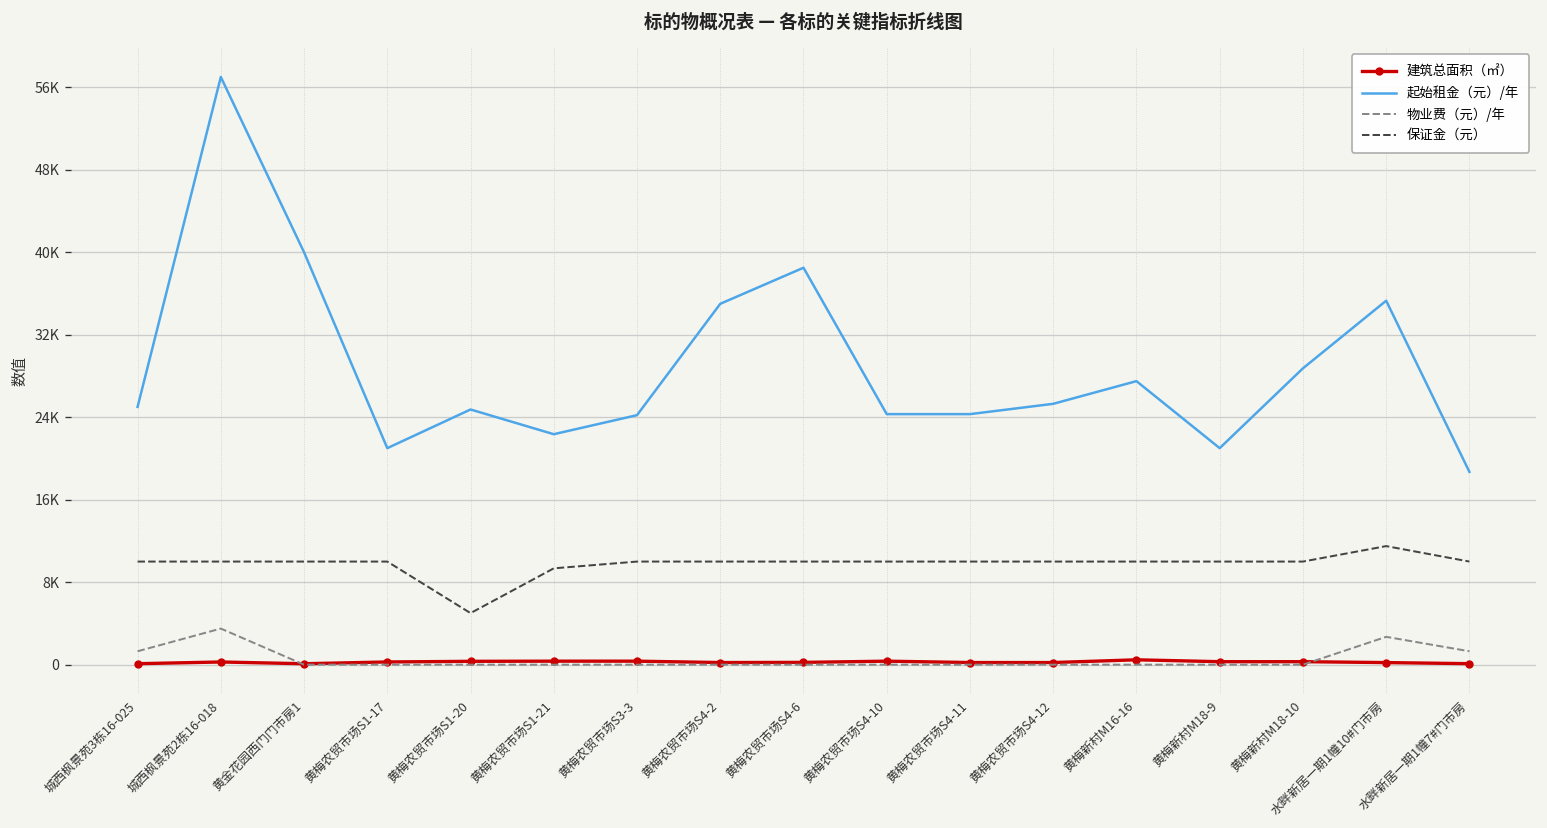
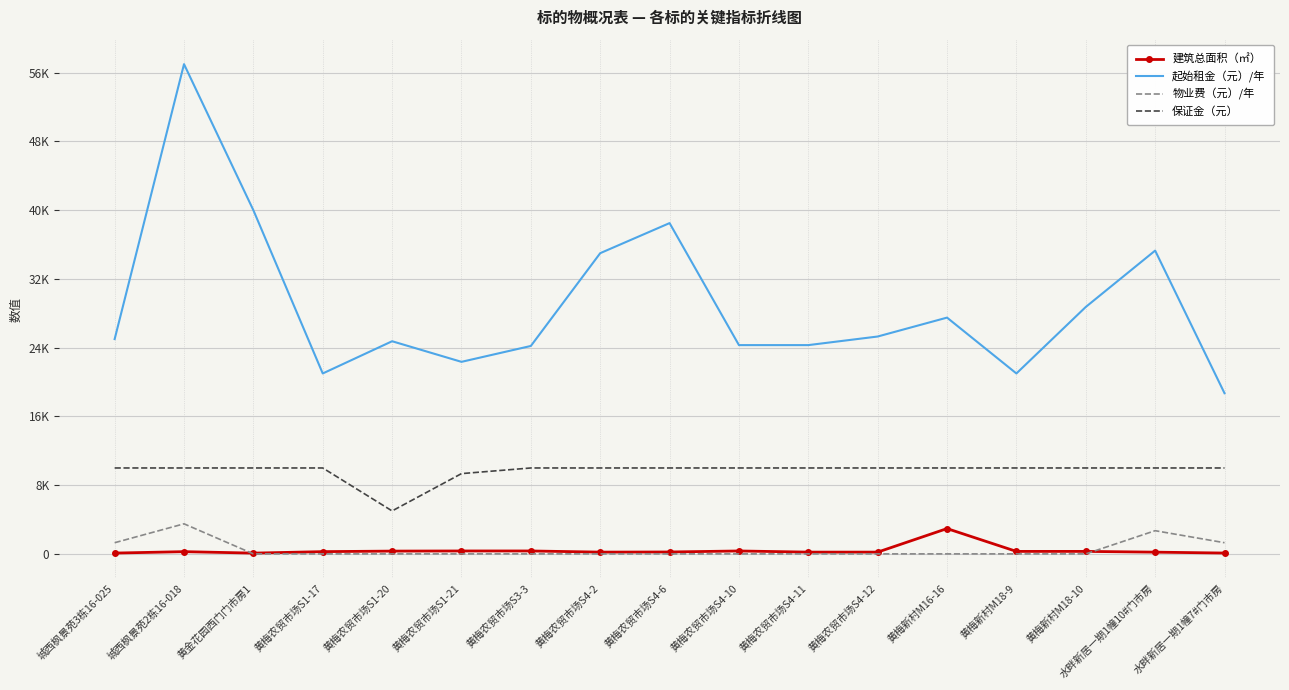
  {
    "建筑总面积（㎡）": {
      "城西枫景苑3栋16-025": 0,
      "城西枫景苑2栋16-018": 0,
      "黄梅农贸市场S1-20": 0,
      "黄梅农贸市场S1-21": 0,
      "黄梅农贸市场S3-3": 0,
      "黄梅农贸市场S4-10": 0,
-     "黄梅新村M16-16": 0,
+     "黄梅新村M16-16": 3000,
      "水畔新居一期1幢10#门市房": 0,
      "水畔新居一期1幢7#门市房": 0
    },
    "起始租金（元）/年": {
      "城西枫景苑3栋16-025": 25000,
      "城西枫景苑2栋16-018": 57000,
      "黄金花园西门门市房1": 40000,
      "黄梅农贸市场S1-17": 21000,
      "黄梅农贸市场S1-20": 25000,
      "黄梅农贸市场S1-21": 22000,
      "黄梅农贸市场S3-3": 24000,
      "黄梅农贸市场S4-2": 35000,
      "黄梅农贸市场S4-6": 39000,
      "黄梅农贸市场S4-10": 24000,
      "黄梅农贸市场S4-11": 24000,
      "黄梅农贸市场S4-12": 25000,
      "黄梅新村M16-16": 28000,
      "黄梅新村M18-9": 21000,
      "黄梅新村M18-10": 29000,
      "水畔新居一期1幢10#门市房": 35000,
      "水畔新居一期1幢7#门市房": 19000
    },
    "物业费（元）/年": {
      "城西枫景苑3栋16-025": 1000,
      "城西枫景苑2栋16-018": 4000,
      "黄梅农贸市场S1-20": 0,
      "黄梅农贸市场S1-21": 0,
      "黄梅农贸市场S3-3": 0,
      "黄梅农贸市场S4-10": 0,
      "黄梅新村M16-16": 0,
      "水畔新居一期1幢10#门市房": 3000,
      "水畔新居一期1幢7#门市房": 1000
    },
    "保证金（元）": {
      "城西枫景苑3栋16-025": 10000,
      "城西枫景苑2栋16-018": 10000,
      "黄金花园西门门市房1": 10000,
      "黄梅农贸市场S1-17": 10000,
      "黄梅农贸市场S1-20": 5000,
      "黄梅农贸市场S1-21": 9000,
      "黄梅农贸市场S3-3": 10000,
      "黄梅农贸市场S4-2": 10000,
      "黄梅农贸市场S4-6": 10000,
      "黄梅农贸市场S4-10": 10000,
      "黄梅农贸市场S4-11": 10000,
      "黄梅农贸市场S4-12": 10000,
      "黄梅新村M16-16": 10000,
      "黄梅新村M18-9": 10000,
      "黄梅新村M18-10": 10000,
-     "水畔新居一期1幢10#门市房": 11000,
+     "水畔新居一期1幢10#门市房": 10000,
      "水畔新居一期1幢7#门市房": 10000
    }
  }
